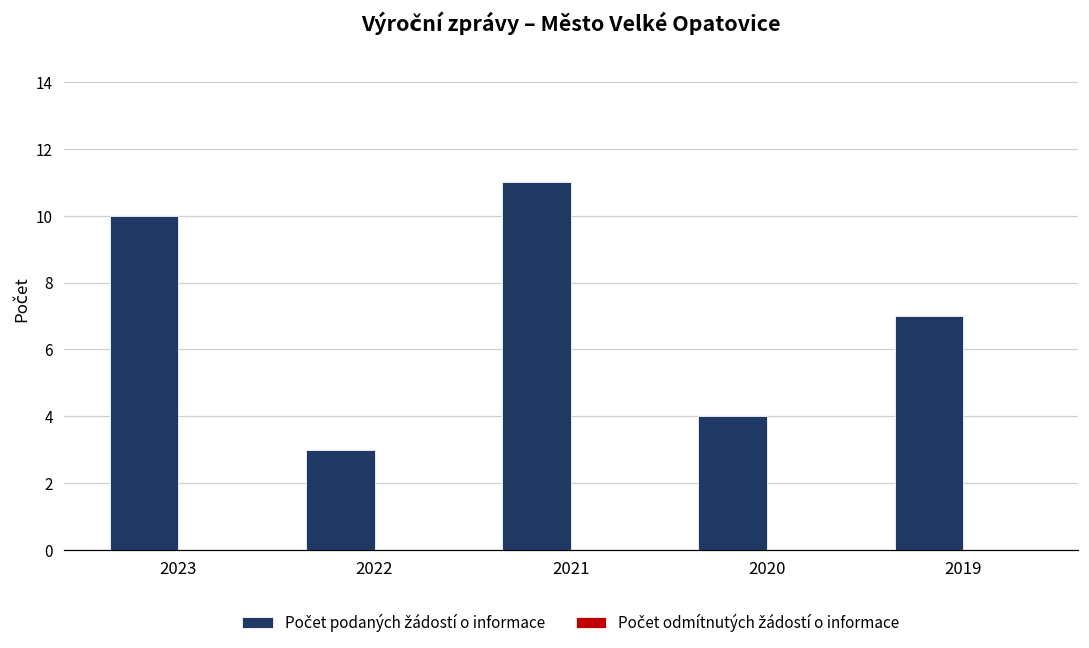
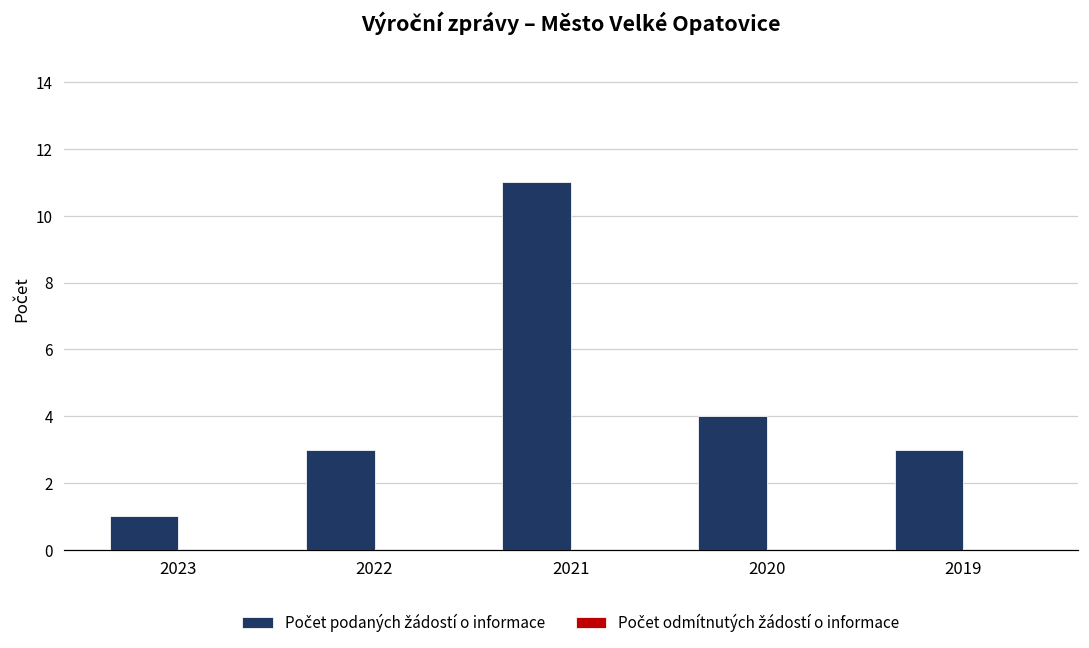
  {
    "Počet podaných žádostí o informace": {
-     "2023": 10,
+     "2023": 1,
      "2022": 3,
      "2021": 11,
      "2020": 4,
-     "2019": 7
+     "2019": 3
    },
    "Počet odmítnutých žádostí o informace": {
      "2023": 0,
      "2022": 0,
      "2021": 0,
      "2020": 0,
      "2019": 0
    }
  }
